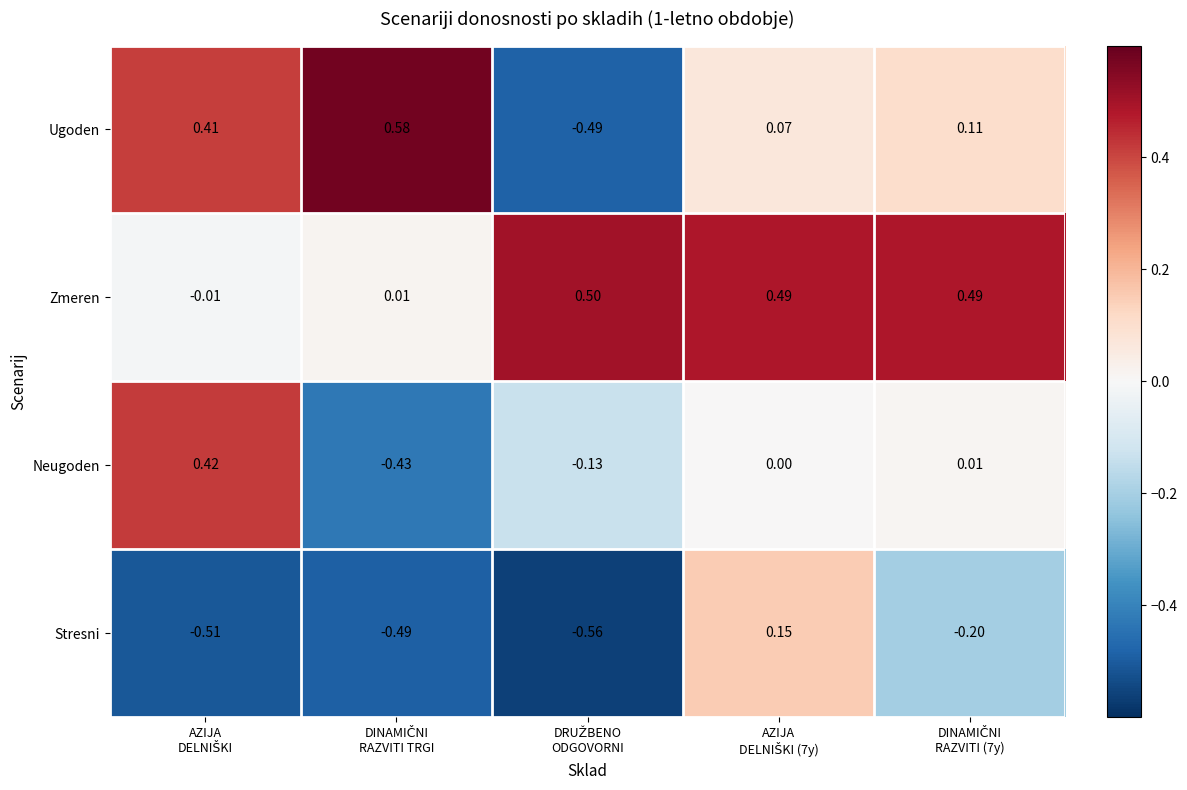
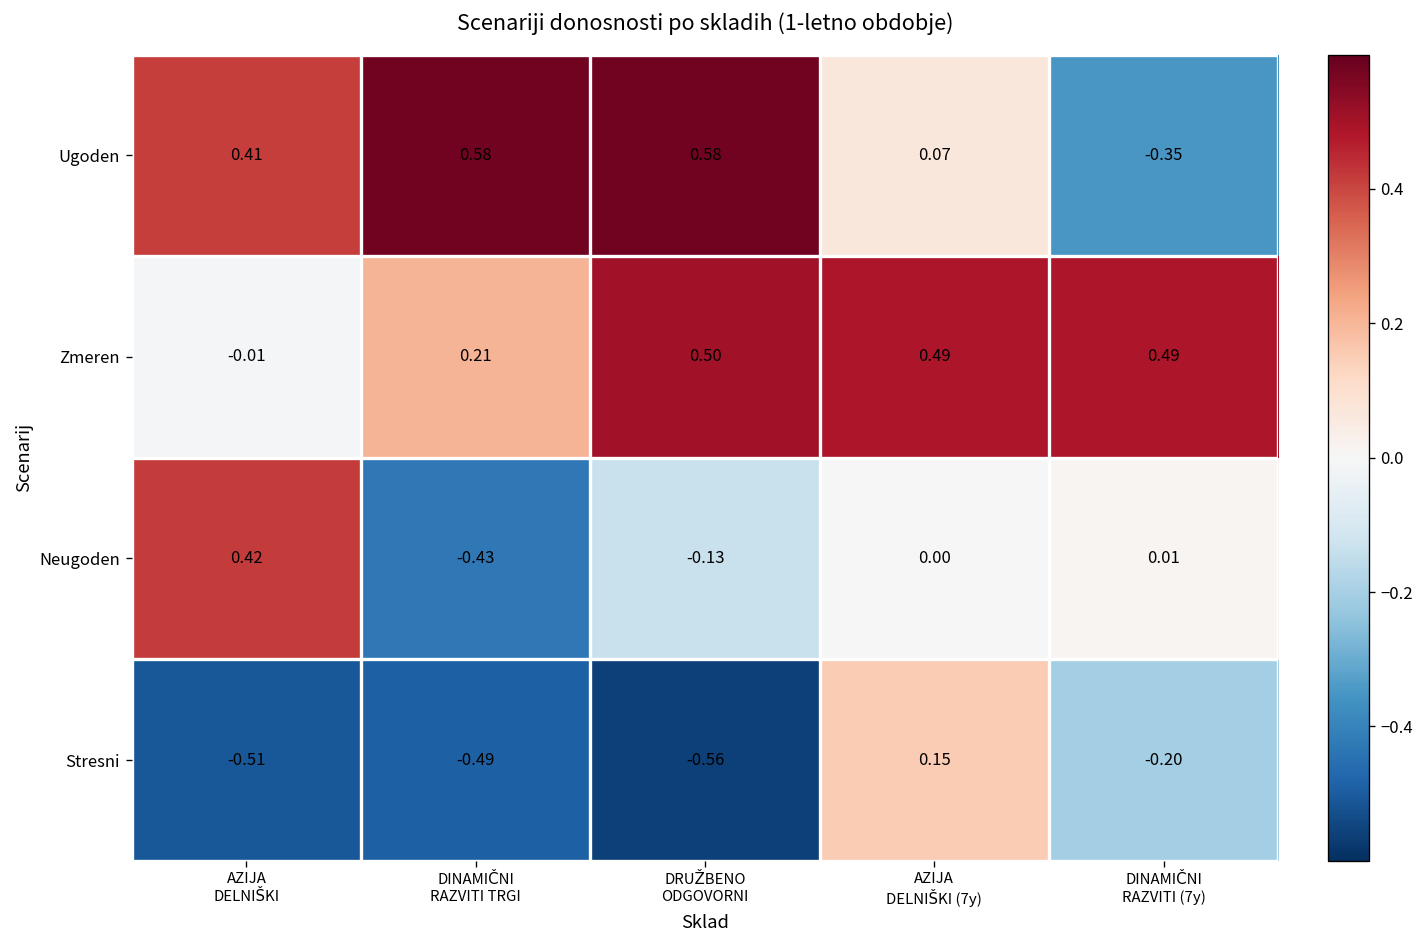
  {
    "Ugoden": {
      "AZIJA DELNIŠKI": 0.41,
      "DINAMIČNI RAZVITI TRGI": 0.58,
-     "DRUŽBENO ODGOVORNI": -0.49,
+     "DRUŽBENO ODGOVORNI": 0.58,
      "AZIJA DELNIŠKI (7y)": 0.07,
-     "DINAMIČNI RAZVITI (7y)": 0.11
+     "DINAMIČNI RAZVITI (7y)": -0.35
    },
    "Zmeren": {
      "AZIJA DELNIŠKI": -0.01,
-     "DINAMIČNI RAZVITI TRGI": 0.01,
+     "DINAMIČNI RAZVITI TRGI": 0.21,
      "DRUŽBENO ODGOVORNI": 0.50,
      "AZIJA DELNIŠKI (7y)": 0.49,
      "DINAMIČNI RAZVITI (7y)": 0.49
    },
    "Neugoden": {
      "AZIJA DELNIŠKI": 0.42,
      "DINAMIČNI RAZVITI TRGI": -0.43,
      "DRUŽBENO ODGOVORNI": -0.13,
      "AZIJA DELNIŠKI (7y)": 0.00,
      "DINAMIČNI RAZVITI (7y)": 0.01
    },
    "Stresni": {
      "AZIJA DELNIŠKI": -0.51,
      "DINAMIČNI RAZVITI TRGI": -0.49,
      "DRUŽBENO ODGOVORNI": -0.56,
      "AZIJA DELNIŠKI (7y)": 0.15,
      "DINAMIČNI RAZVITI (7y)": -0.20
    }
  }
